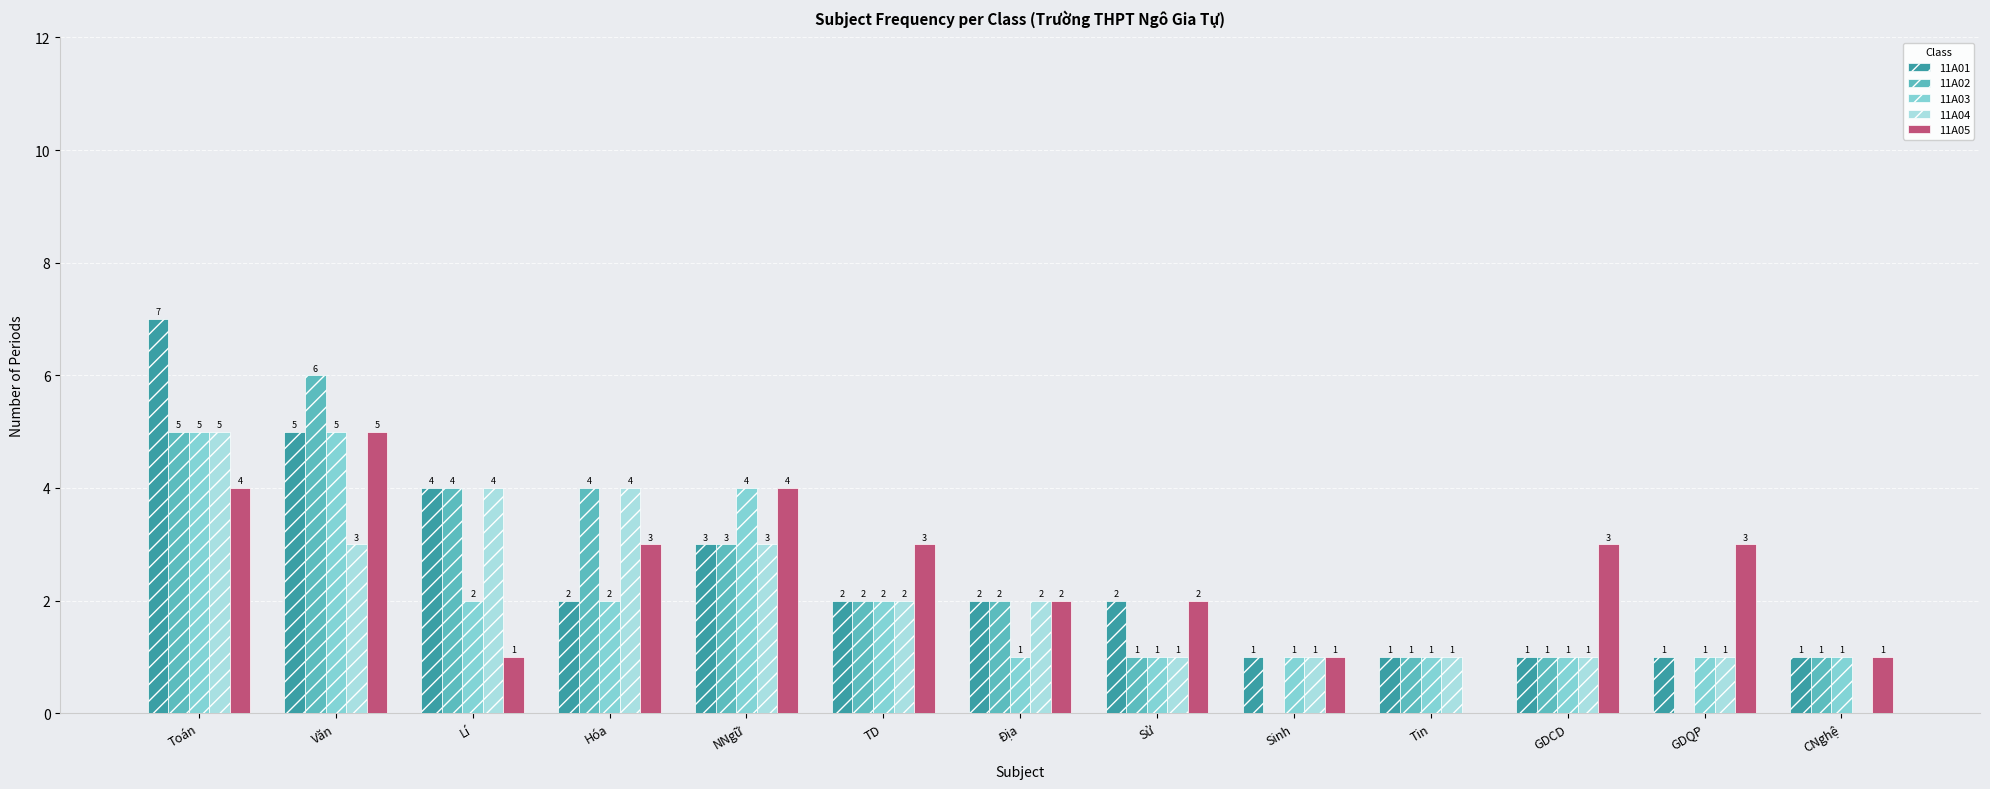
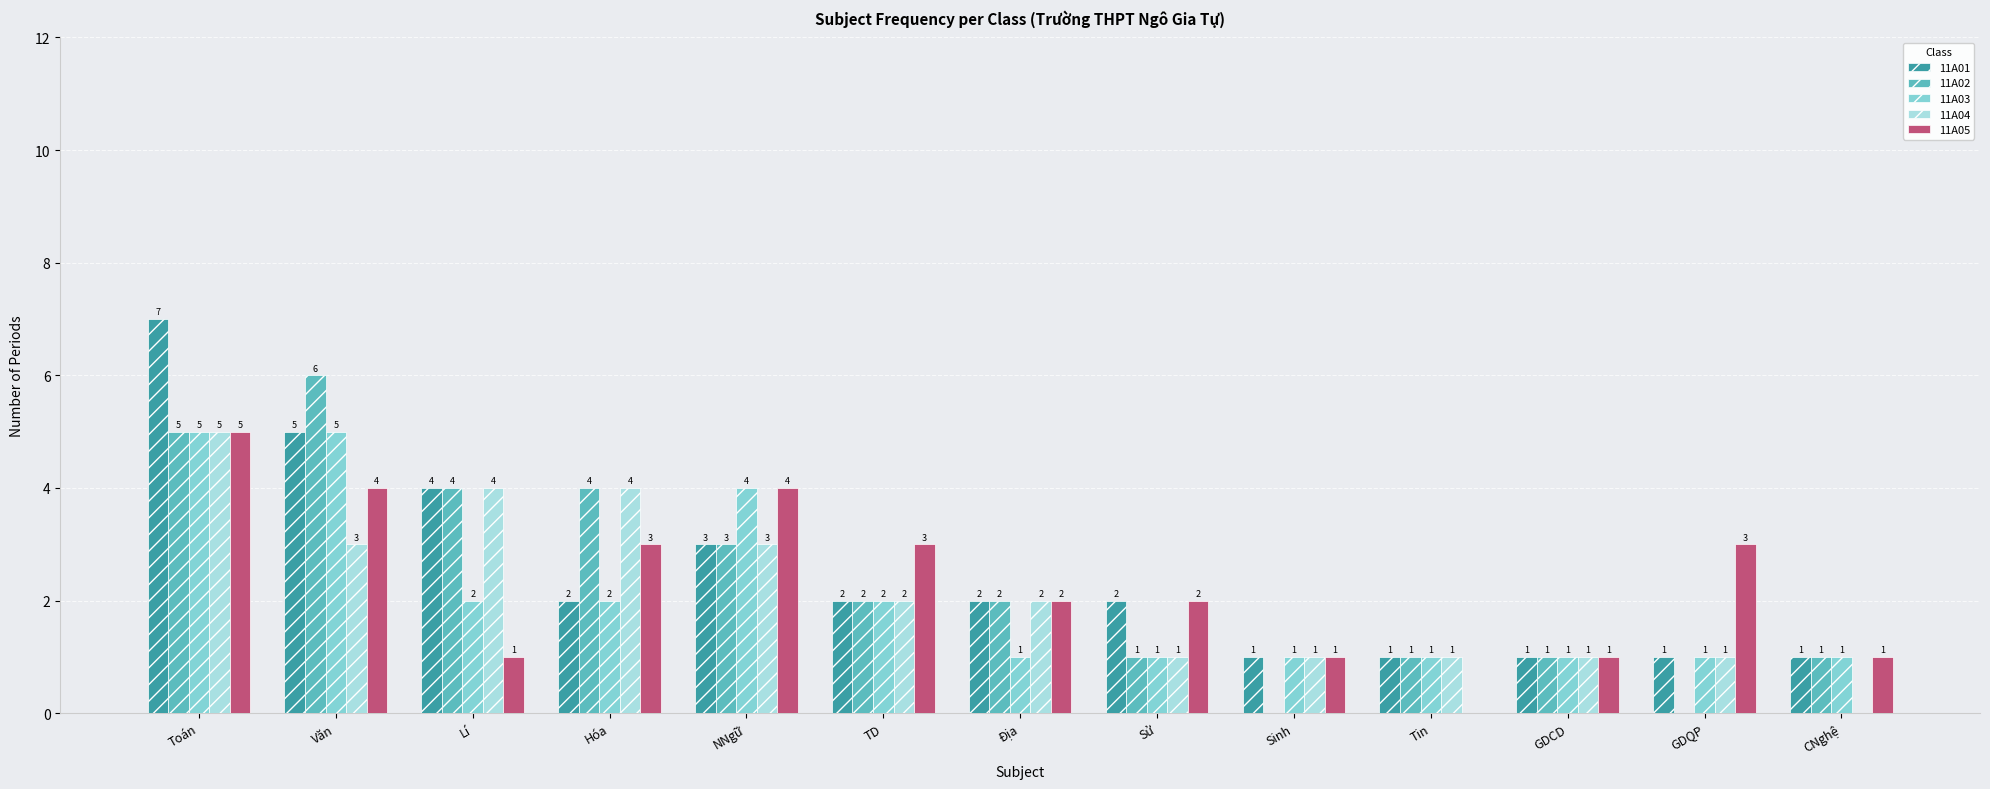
  {
    "11A05": {
-     "Toán": 4,
-     "Văn": 5,
+     "Toán": 5,
+     "Văn": 4,
      "Lí": 1,
      "Hóa": 3,
      "NNgữ": 4,
      "TD": 3,
      "Địa": 2,
      "Sử": 2,
      "Sinh": 1,
-     "GDCD": 3,
+     "GDCD": 1,
      "GDQP": 3,
      "CNghệ": 1
    }
  }
